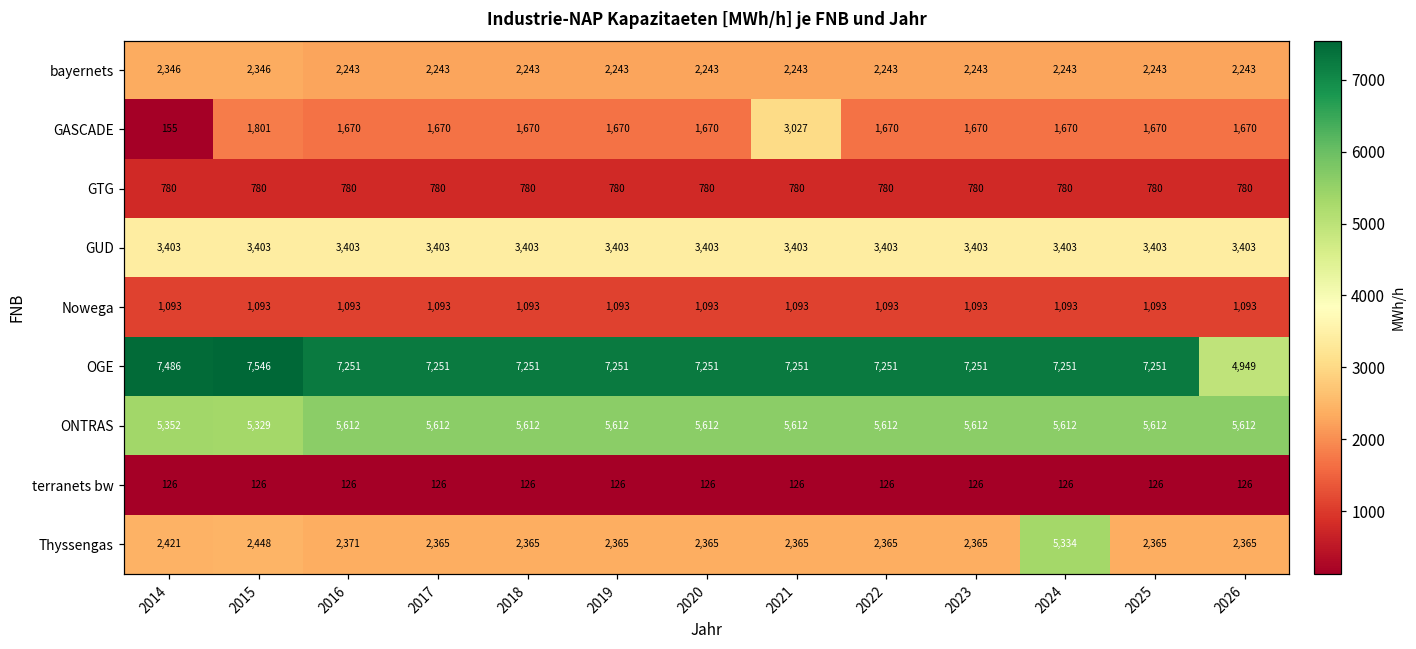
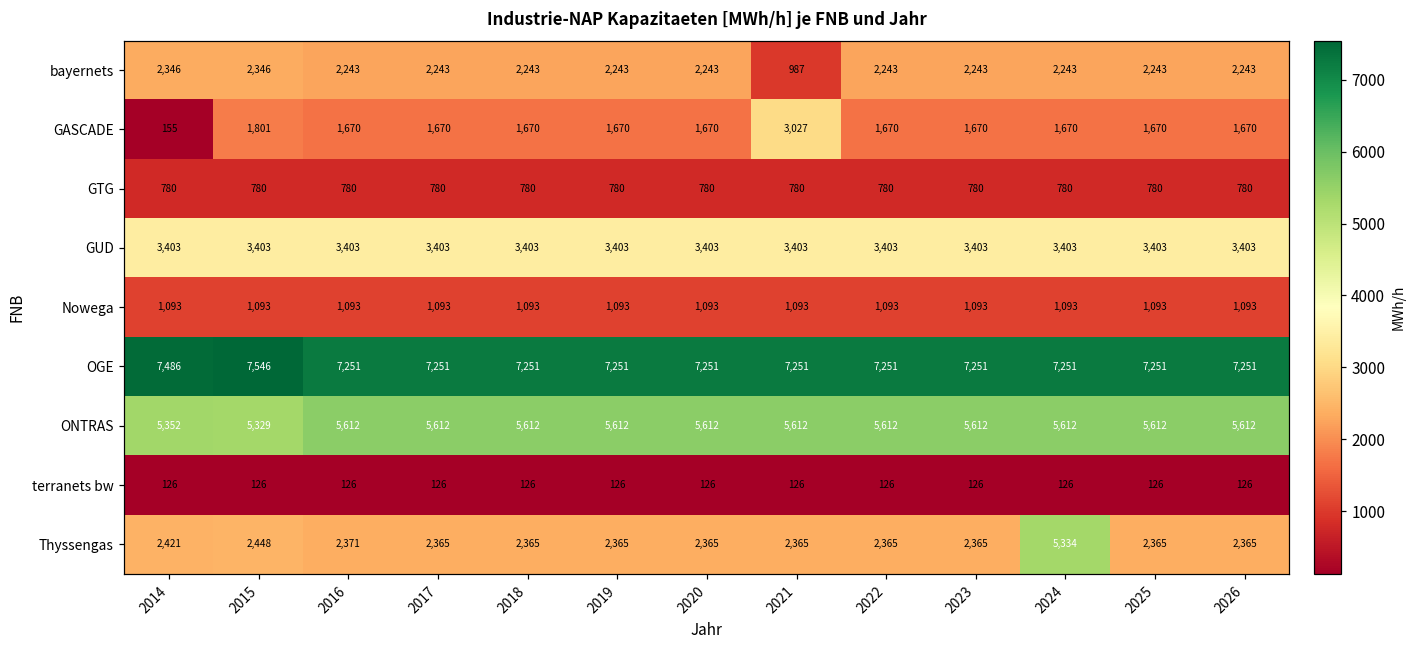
  {
    "bayernets": {
      "2014": "2,346",
      "2015": "2,346",
      "2016": "2,243",
      "2017": "2,243",
      "2018": "2,243",
      "2019": "2,243",
      "2020": "2,243",
-     "2021": "2,243",
+     "2021": "987",
      "2022": "2,243",
      "2023": "2,243",
      "2024": "2,243",
      "2025": "2,243",
      "2026": "2,243"
    },
    "GASCADE": {
      "2014": "155",
      "2015": "1,801",
      "2016": "1,670",
      "2017": "1,670",
      "2018": "1,670",
      "2019": "1,670",
      "2020": "1,670",
      "2021": "3,027",
      "2022": "1,670",
      "2023": "1,670",
      "2024": "1,670",
      "2025": "1,670",
      "2026": "1,670"
    },
    "GTG": {
      "2014": "780",
      "2015": "780",
      "2016": "780",
      "2017": "780",
      "2018": "780",
      "2019": "780",
      "2020": "780",
      "2021": "780",
      "2022": "780",
      "2023": "780",
      "2024": "780",
      "2025": "780",
      "2026": "780"
    },
    "GUD": {
      "2014": "3,403",
      "2015": "3,403",
      "2016": "3,403",
      "2017": "3,403",
      "2018": "3,403",
      "2019": "3,403",
      "2020": "3,403",
      "2021": "3,403",
      "2022": "3,403",
      "2023": "3,403",
      "2024": "3,403",
      "2025": "3,403",
      "2026": "3,403"
    },
    "Nowega": {
      "2014": "1,093",
      "2015": "1,093",
      "2016": "1,093",
      "2017": "1,093",
      "2018": "1,093",
      "2019": "1,093",
      "2020": "1,093",
      "2021": "1,093",
      "2022": "1,093",
      "2023": "1,093",
      "2024": "1,093",
      "2025": "1,093",
      "2026": "1,093"
    },
    "OGE": {
      "2014": "7,486",
      "2015": "7,546",
      "2016": "7,251",
      "2017": "7,251",
      "2018": "7,251",
      "2019": "7,251",
      "2020": "7,251",
      "2021": "7,251",
      "2022": "7,251",
      "2023": "7,251",
      "2024": "7,251",
      "2025": "7,251",
-     "2026": "4,949"
+     "2026": "7,251"
    },
    "ONTRAS": {
      "2014": "5,352",
      "2015": "5,329",
      "2016": "5,612",
      "2017": "5,612",
      "2018": "5,612",
      "2019": "5,612",
      "2020": "5,612",
      "2021": "5,612",
      "2022": "5,612",
      "2023": "5,612",
      "2024": "5,612",
      "2025": "5,612",
      "2026": "5,612"
    },
    "terranets bw": {
      "2014": "126",
      "2015": "126",
      "2016": "126",
      "2017": "126",
      "2018": "126",
      "2019": "126",
      "2020": "126",
      "2021": "126",
      "2022": "126",
      "2023": "126",
      "2024": "126",
      "2025": "126",
      "2026": "126"
    },
    "Thyssengas": {
      "2014": "2,421",
      "2015": "2,448",
      "2016": "2,371",
      "2017": "2,365",
      "2018": "2,365",
      "2019": "2,365",
      "2020": "2,365",
      "2021": "2,365",
      "2022": "2,365",
      "2023": "2,365",
      "2024": "5,334",
      "2025": "2,365",
      "2026": "2,365"
    }
  }
